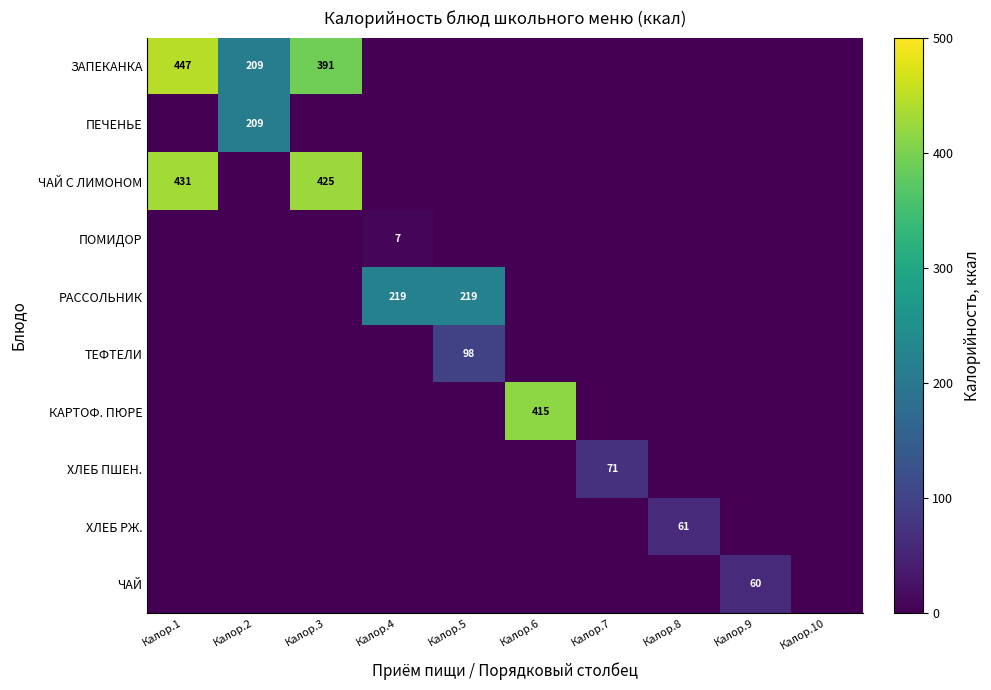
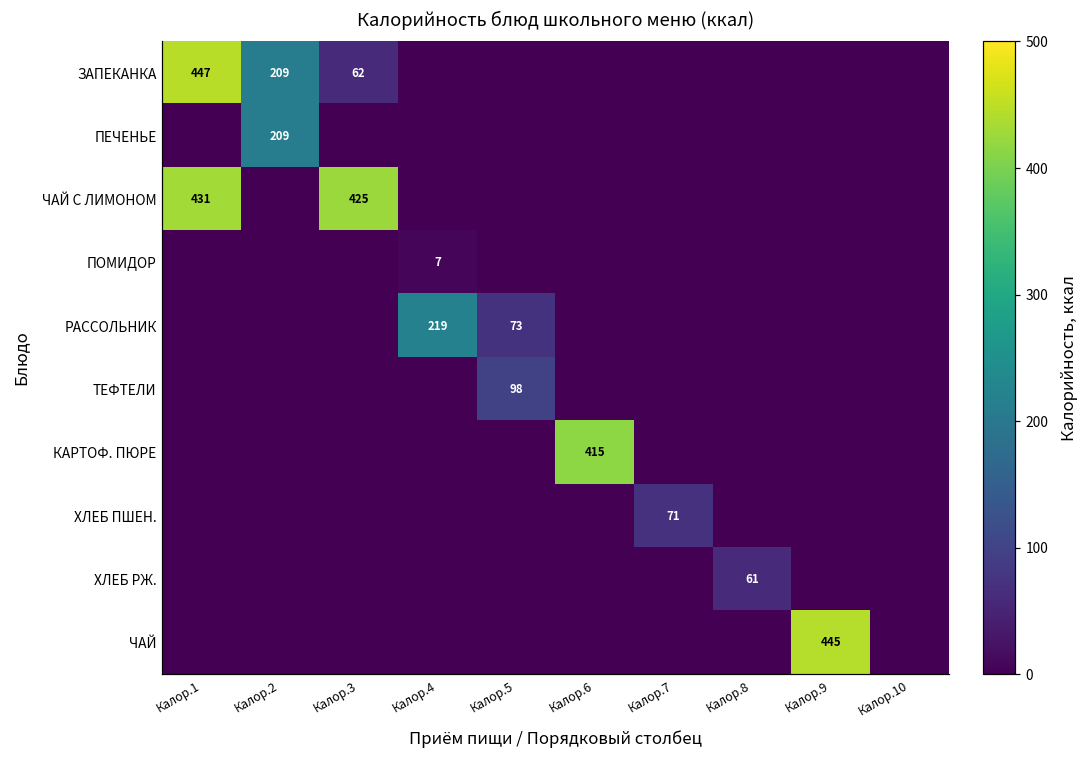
  {
    "ЗАПЕКАНКА": {
      "Калор.1": 447,
      "Калор.2": 209,
-     "Калор.3": 391
+     "Калор.3": 62
    },
    "ПЕЧЕНЬЕ": {
      "Калор.2": 209
    },
    "ЧАЙ С ЛИМОНОМ": {
      "Калор.1": 431,
      "Калор.3": 425
    },
    "ПОМИДОР": {
      "Калор.4": 7
    },
    "РАССОЛЬНИК": {
      "Калор.4": 219,
-     "Калор.5": 219
+     "Калор.5": 73
    },
    "ТЕФТЕЛИ": {
      "Калор.5": 98
    },
    "КАРТОФ. ПЮРЕ": {
      "Калор.6": 415
    },
    "ХЛЕБ ПШЕН.": {
      "Калор.7": 71
    },
    "ХЛЕБ РЖ.": {
      "Калор.8": 61
    },
    "ЧАЙ": {
-     "Калор.9": 60
+     "Калор.9": 445
    }
  }
